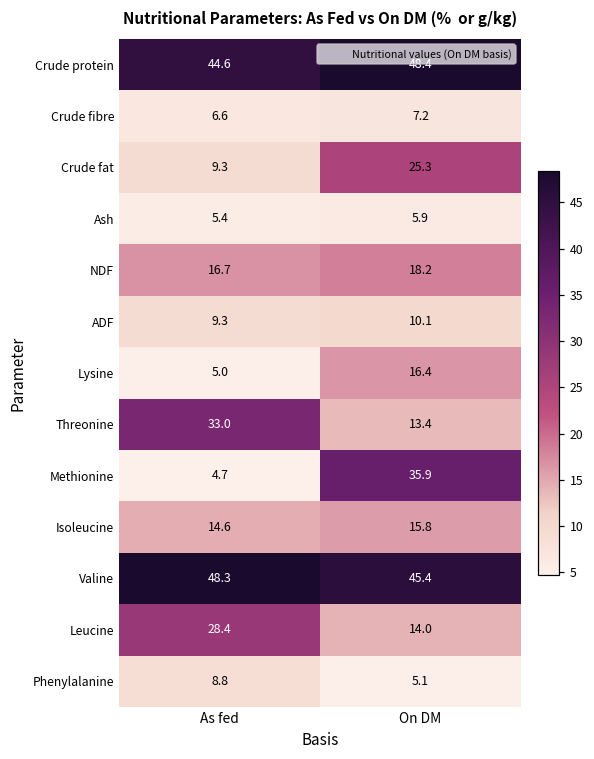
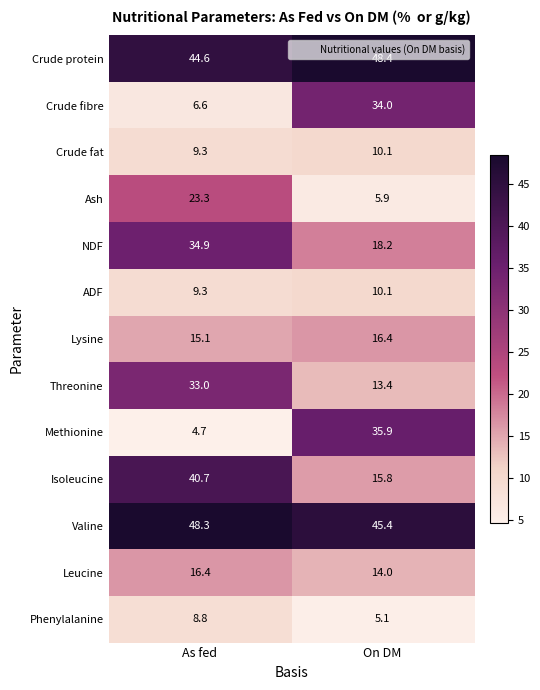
  {
    "Crude protein": {
      "As fed": 44.6
    },
    "Crude fibre": {
      "As fed": 6.6,
-     "On DM": 7.2
+     "On DM": 34.0
    },
    "Crude fat": {
      "As fed": 9.3,
-     "On DM": 25.3
+     "On DM": 10.1
    },
    "Ash": {
-     "As fed": 5.4,
+     "As fed": 23.3,
      "On DM": 5.9
    },
    "NDF": {
-     "As fed": 16.7,
+     "As fed": 34.9,
      "On DM": 18.2
    },
    "ADF": {
      "As fed": 9.3,
      "On DM": 10.1
    },
    "Lysine": {
-     "As fed": 5.0,
+     "As fed": 15.1,
      "On DM": 16.4
    },
    "Threonine": {
      "As fed": 33.0,
      "On DM": 13.4
    },
    "Methionine": {
      "As fed": 4.7,
      "On DM": 35.9
    },
    "Isoleucine": {
-     "As fed": 14.6,
+     "As fed": 40.7,
      "On DM": 15.8
    },
    "Valine": {
      "As fed": 48.3,
      "On DM": 45.4
    },
    "Leucine": {
-     "As fed": 28.4,
+     "As fed": 16.4,
      "On DM": 14.0
    },
    "Phenylalanine": {
      "As fed": 8.8,
      "On DM": 5.1
    }
  }
